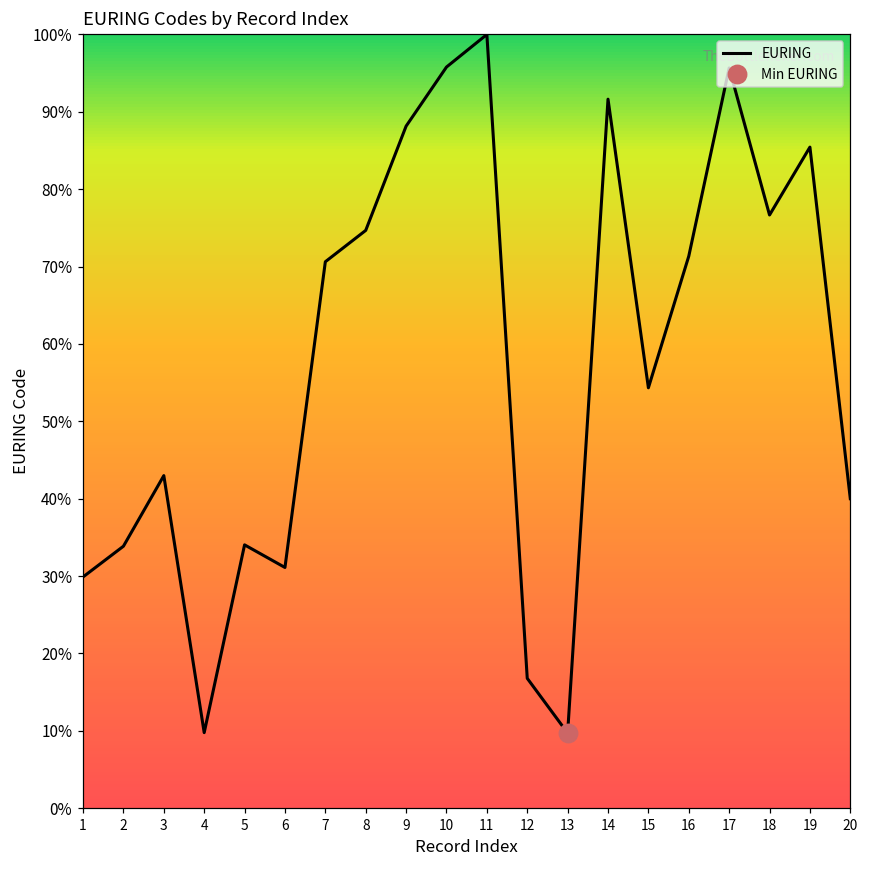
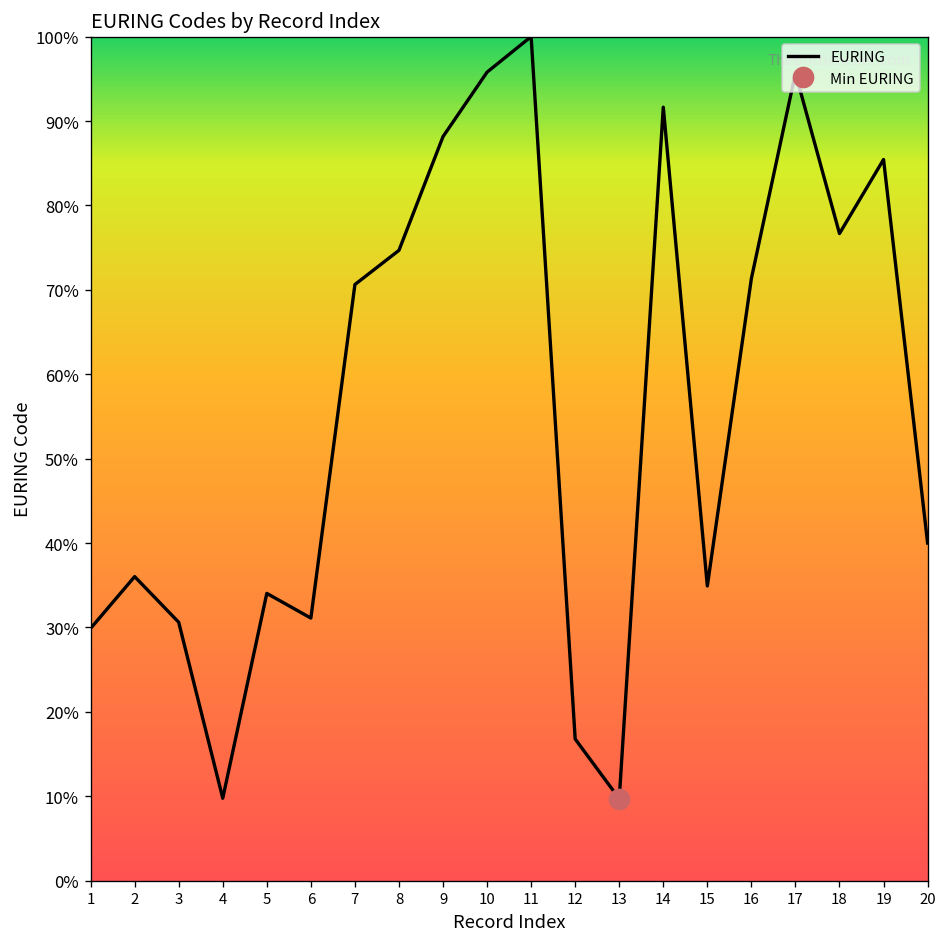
  {
    "EURING": {
      "1": "30%",
-     "2": "34%",
-     "3": "43%",
+     "2": "36%",
+     "3": "31%",
      "4": "10%",
      "5": "34%",
      "6": "31%",
      "7": "71%",
      "8": "75%",
      "9": "88%",
      "10": "96%",
      "11": "100%",
      "12": "17%",
      "14": "92%",
-     "15": "54%",
+     "15": "35%",
      "16": "71%",
      "18": "77%",
      "19": "85%",
      "20": "40%"
    }
  }
